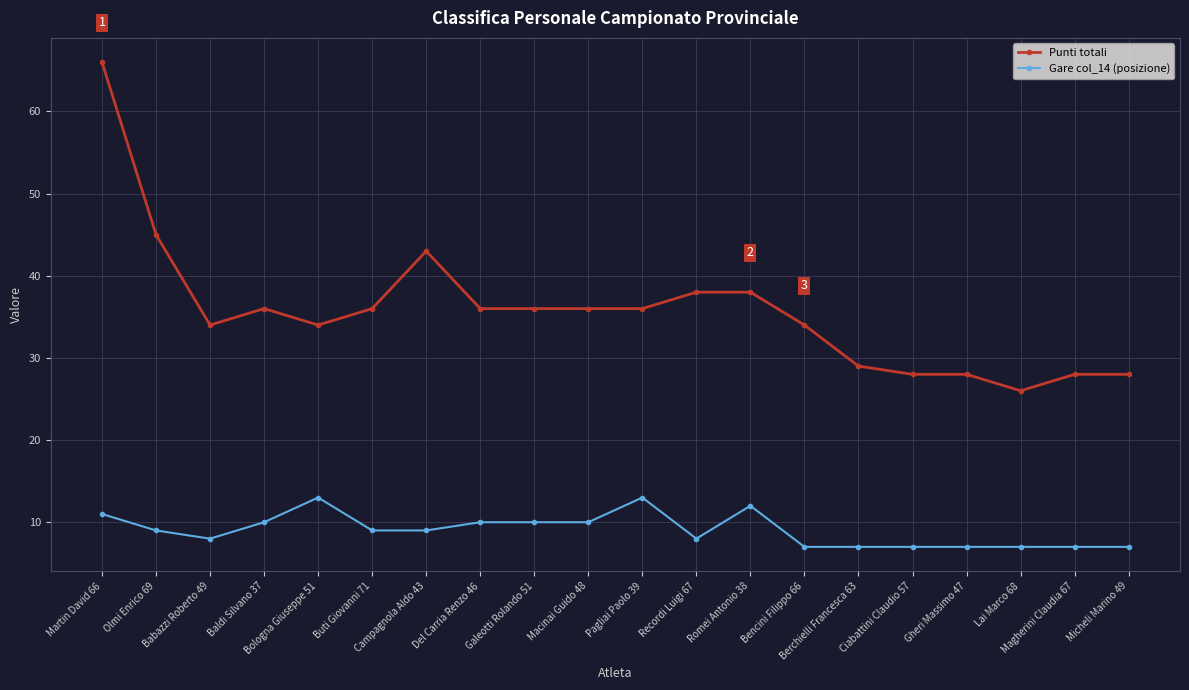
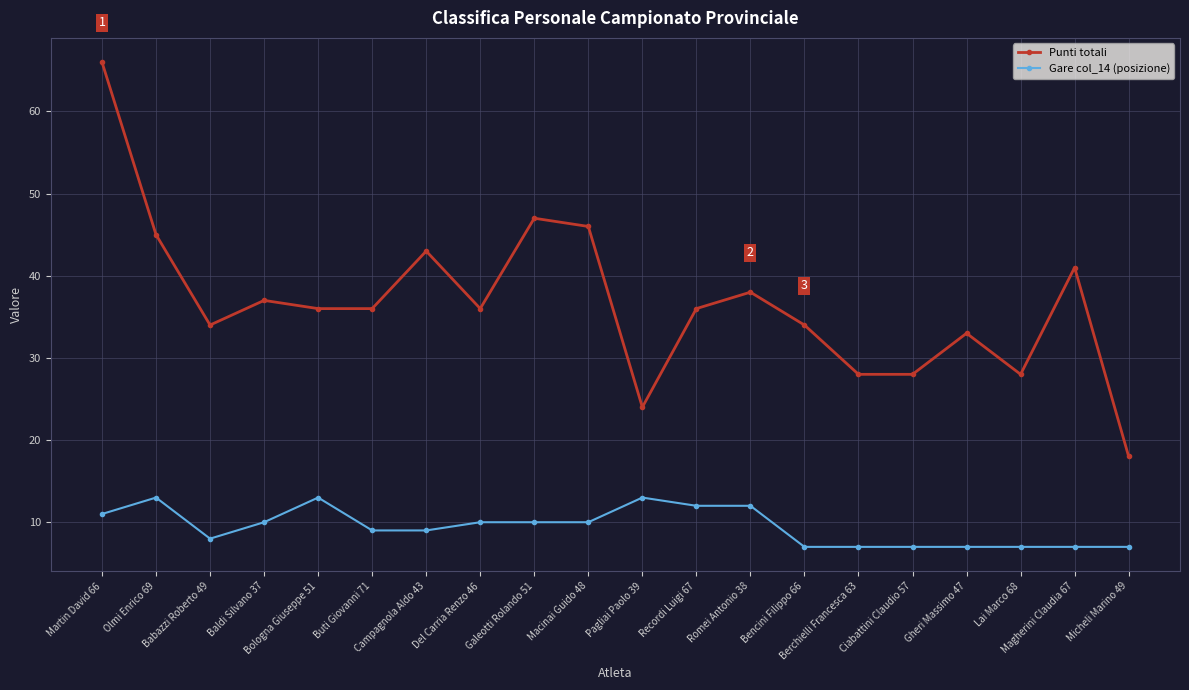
  {
    "Punti totali": {
      "Martin David 66": 66,
      "Olmi Enrico 69": 45,
      "Babazzi Roberto 49": 34,
-     "Baldi Silvano 37": 36,
-     "Bologna Giuseppe 51": 34,
+     "Baldi Silvano 37": 37,
+     "Bologna Giuseppe 51": 36,
      "Buti Giovanni 71": 36,
      "Campagnola Aldo 43": 43,
      "Del Carria Renzo 46": 36,
-     "Galeotti Rolando 51": 36,
-     "Macinai Guido 48": 36,
-     "Pagliai Paolo 39": 36,
-     "Recordi Luigi 67": 38,
+     "Galeotti Rolando 51": 47,
+     "Macinai Guido 48": 46,
+     "Pagliai Paolo 39": 24,
+     "Recordi Luigi 67": 36,
      "Romei Antonio 38": 38,
      "Bencini Filippo 66": 34,
-     "Berchielli Francesca 63": 29,
+     "Berchielli Francesca 63": 28,
      "Ciabattini Claudio 57": 28,
-     "Gheri Massimo 47": 28,
-     "Lai Marco 68": 26,
-     "Magherini Claudia 67": 28,
-     "Micheli Marino 49": 28
+     "Gheri Massimo 47": 33,
+     "Lai Marco 68": 28,
+     "Magherini Claudia 67": 41,
+     "Micheli Marino 49": 18
    },
    "Gare col_14 (posizione)": {
      "Martin David 66": 11,
-     "Olmi Enrico 69": 9,
+     "Olmi Enrico 69": 13,
      "Babazzi Roberto 49": 8,
      "Baldi Silvano 37": 10,
      "Bologna Giuseppe 51": 13,
      "Buti Giovanni 71": 9,
      "Campagnola Aldo 43": 9,
      "Del Carria Renzo 46": 10,
      "Galeotti Rolando 51": 10,
      "Macinai Guido 48": 10,
      "Pagliai Paolo 39": 13,
-     "Recordi Luigi 67": 8,
+     "Recordi Luigi 67": 12,
      "Romei Antonio 38": 12,
      "Bencini Filippo 66": 7,
      "Berchielli Francesca 63": 7,
      "Ciabattini Claudio 57": 7,
      "Gheri Massimo 47": 7,
      "Lai Marco 68": 7,
      "Magherini Claudia 67": 7,
      "Micheli Marino 49": 7
    }
  }
